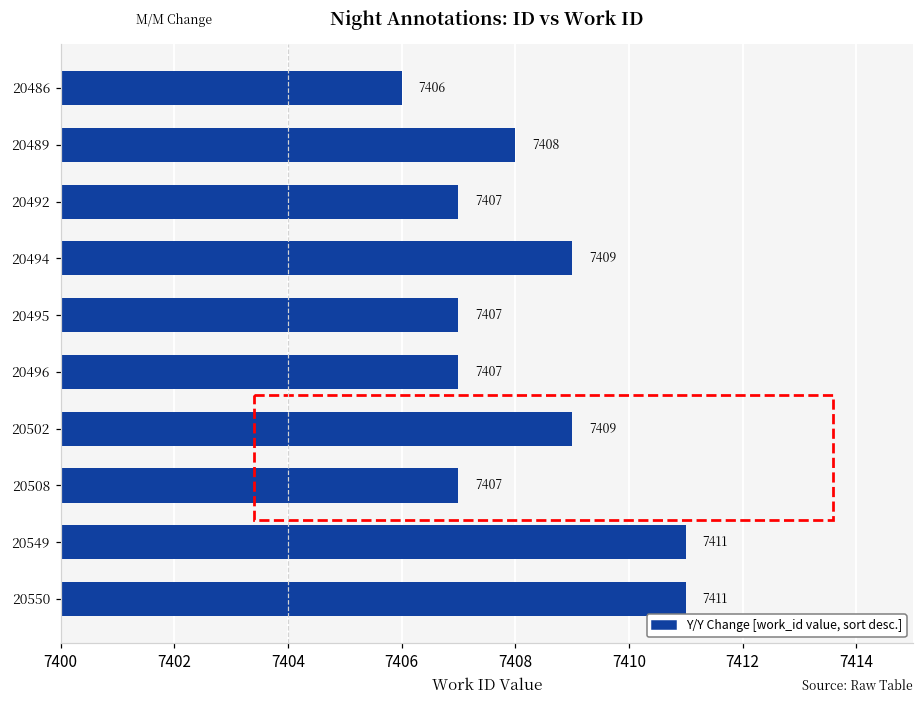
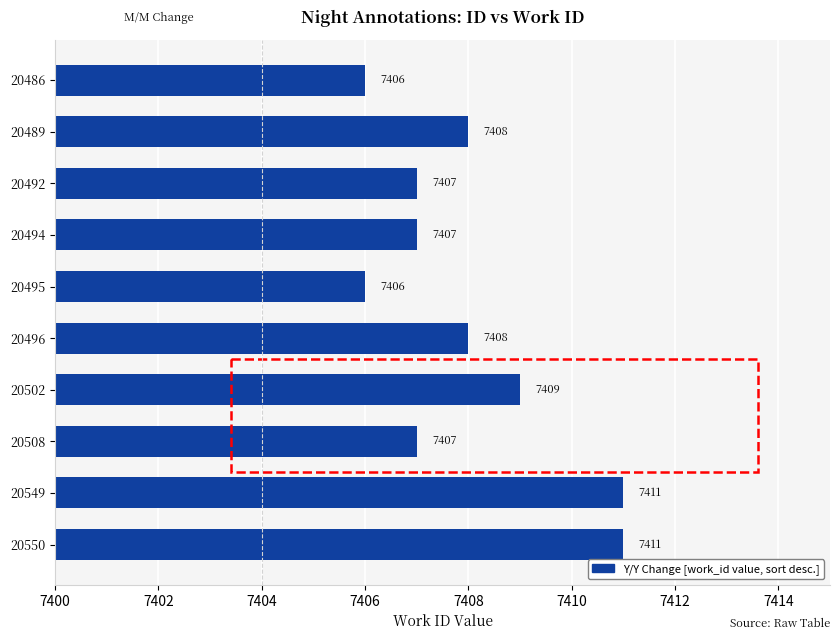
  {
    "20486": 7406,
    "20489": 7408,
    "20492": 7407,
-   "20494": 7409,
-   "20495": 7407,
-   "20496": 7407,
+   "20494": 7407,
+   "20495": 7406,
+   "20496": 7408,
    "20502": 7409,
    "20508": 7407,
    "20549": 7411,
    "20550": 7411
  }
